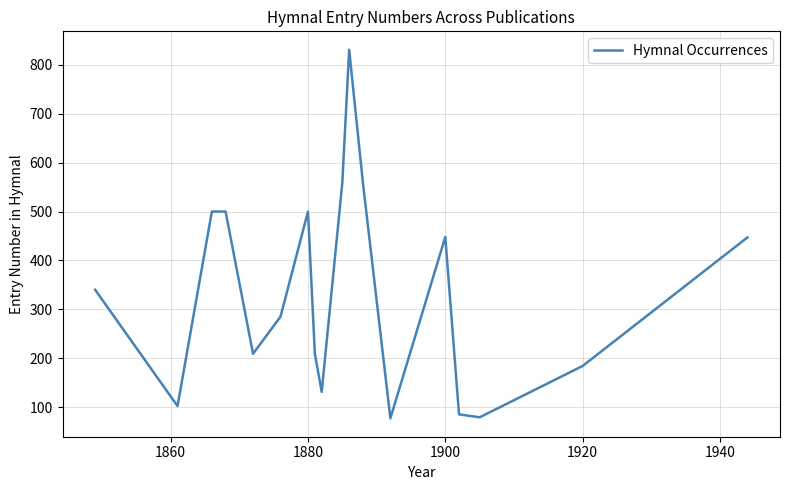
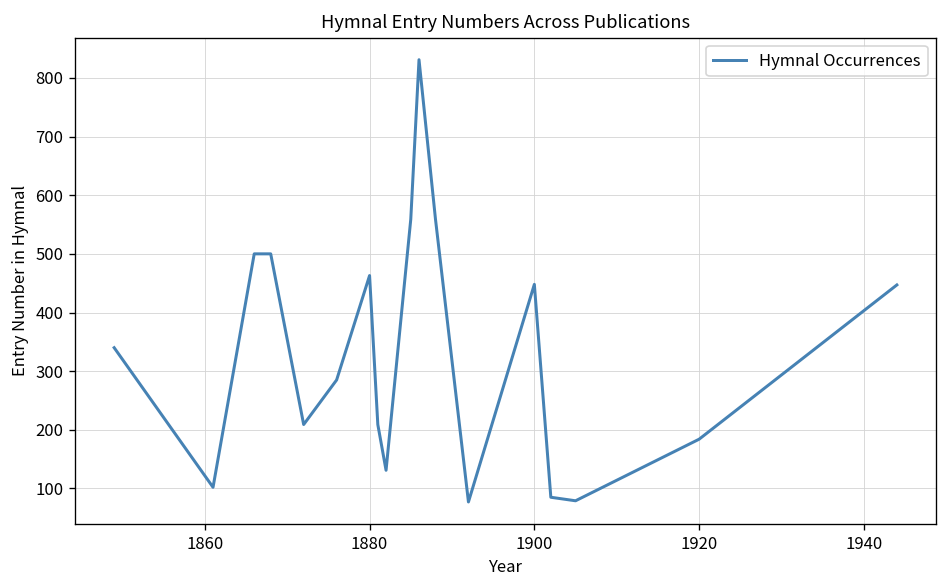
  {
-   "1880": 500,
+   "1880": 460,
    "1900": 450,
    "1920": 180
  }
